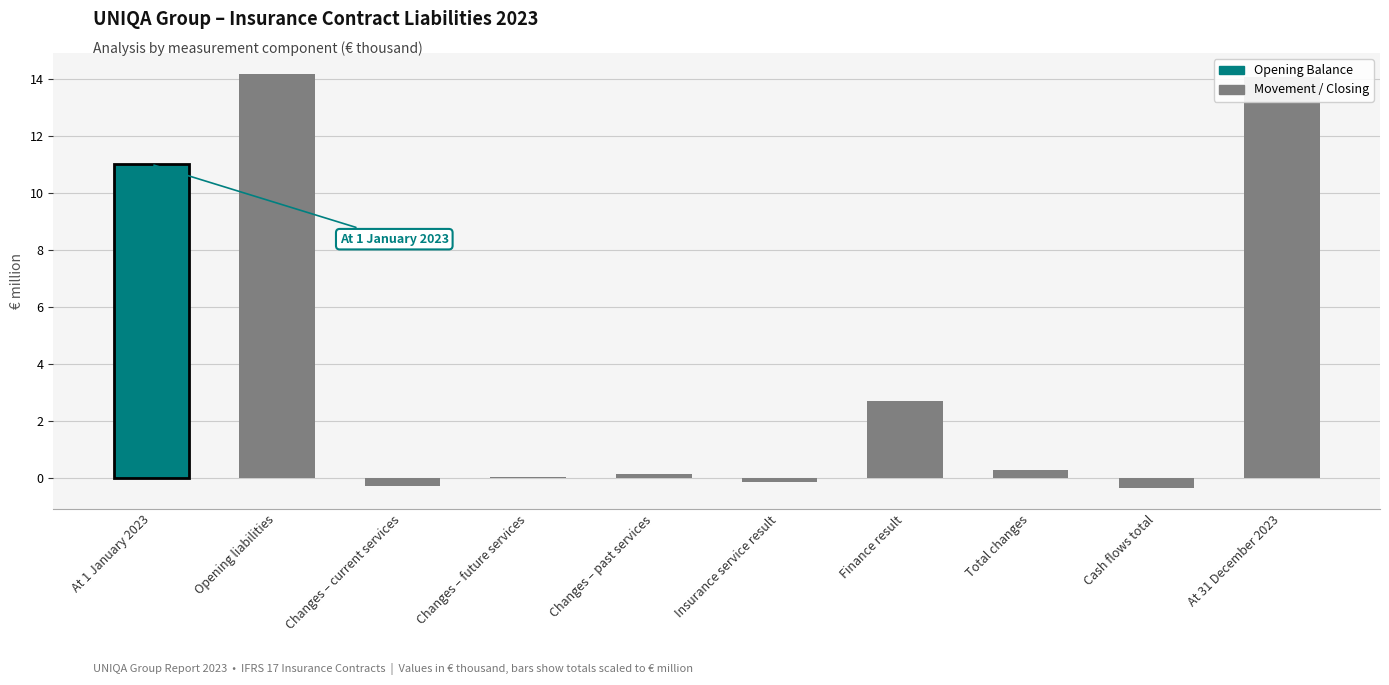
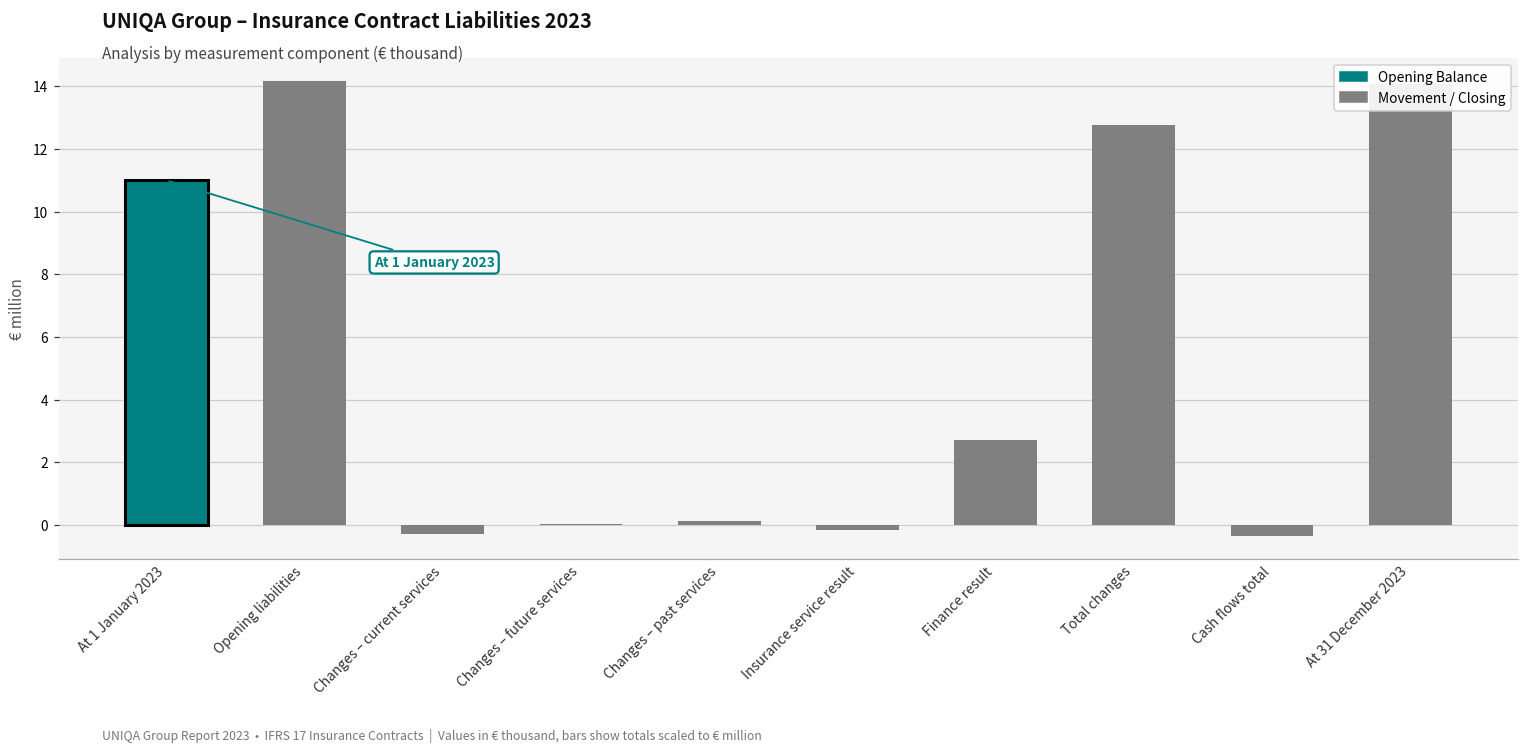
  {
    "At 1 January 2023": 11.0,
    "Changes – current services": -0.3,
    "Changes – past services": 0.1,
    "Insurance service result": -0.2,
    "Finance result": 2.7,
-   "Total changes": 0.3,
+   "Total changes": 12.8,
    "Cash flows total": -0.4
  }
